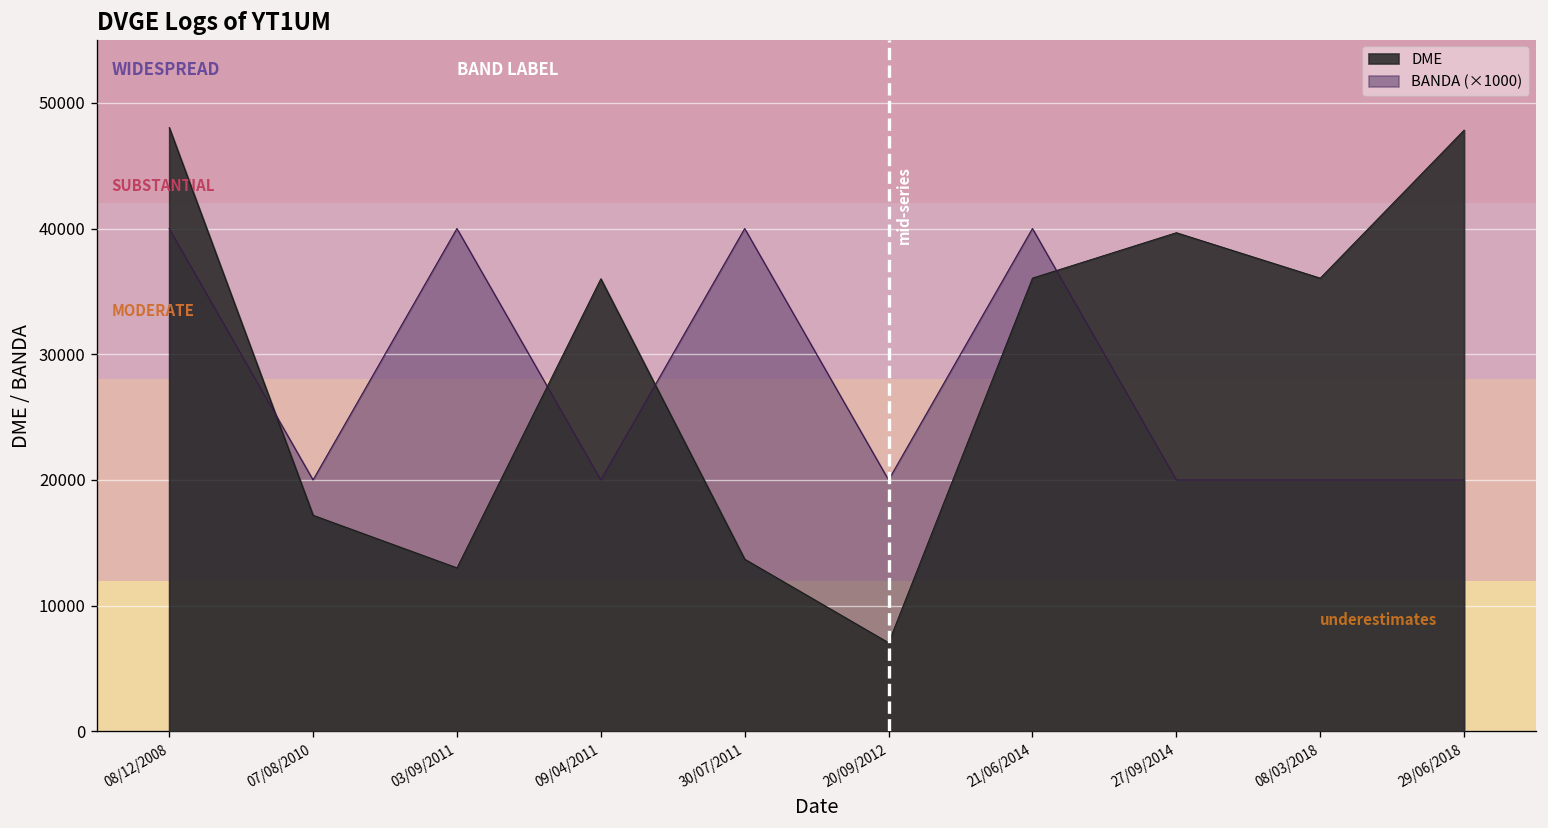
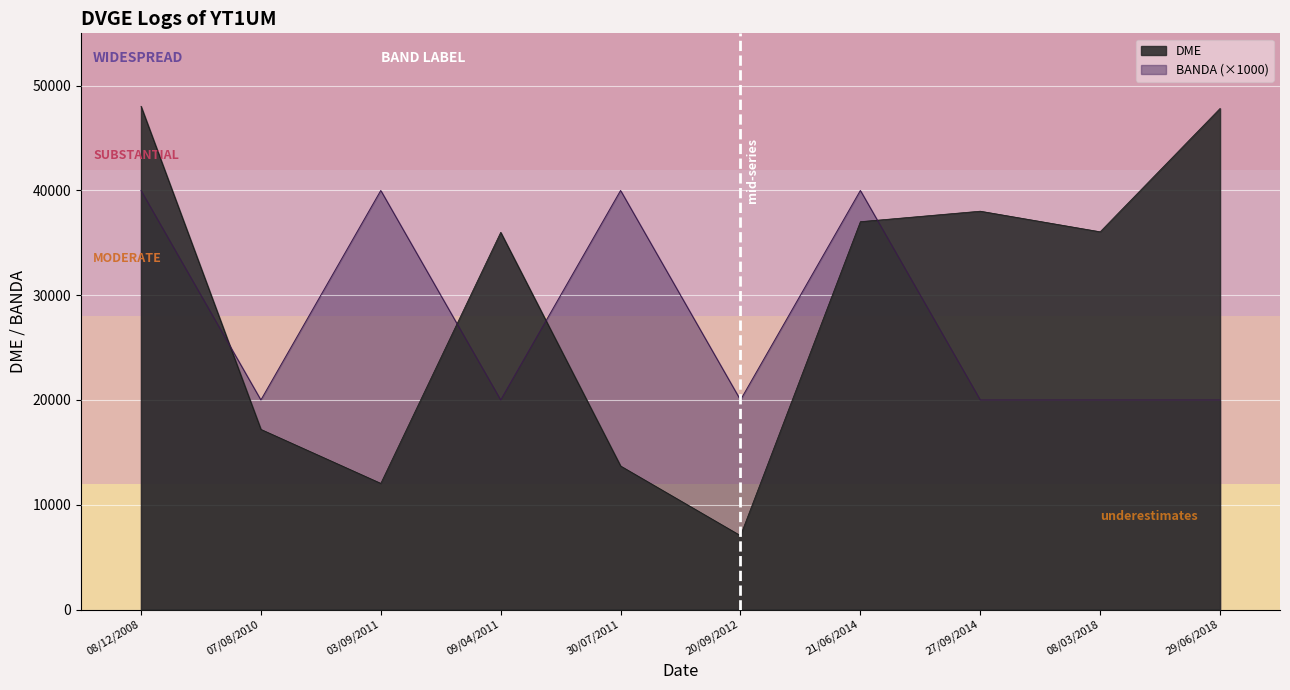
  {
    "DME": {
      "08/12/2008": 48000,
      "07/08/2010": 17200,
-     "03/09/2011": 13000,
+     "03/09/2011": 12000,
      "09/04/2011": 36000,
      "30/07/2011": 13700,
      "20/09/2012": 7100,
-     "21/06/2014": 36100,
-     "27/09/2014": 39700,
+     "21/06/2014": 37000,
+     "27/09/2014": 38000,
      "08/03/2018": 36100,
      "29/06/2018": 47800
    },
    "BANDA (×1000)": {
      "08/12/2008": 40000,
      "07/08/2010": 20000,
      "03/09/2011": 40000,
      "09/04/2011": 20000,
      "30/07/2011": 40000,
      "20/09/2012": 20000,
      "21/06/2014": 40000,
      "27/09/2014": 20000,
      "08/03/2018": 20000,
      "29/06/2018": 20000
    }
  }
